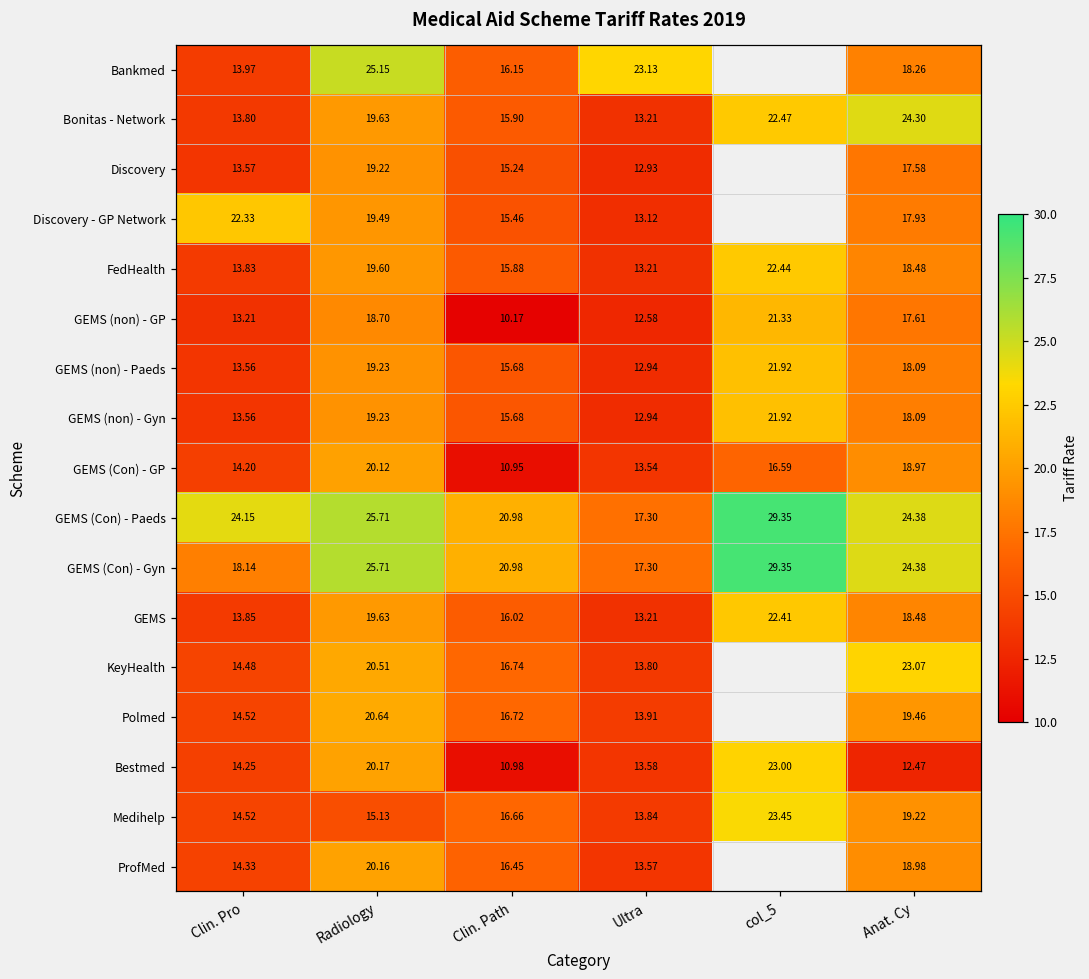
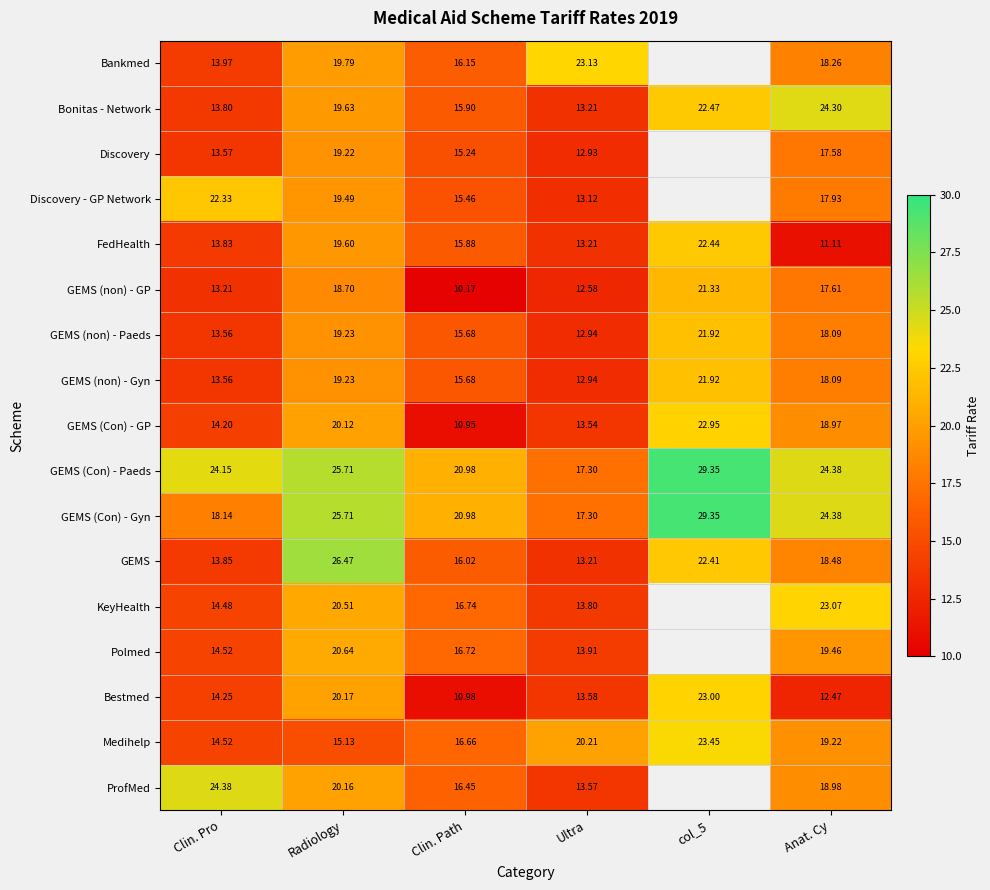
  {
    "Bankmed": {
      "Clin. Pro": 13.97,
-     "Radiology": 25.15,
+     "Radiology": 19.79,
      "Clin. Path": 16.15,
      "Ultra": 23.13,
      "Anat. Cy": 18.26
    },
    "Bonitas - Network": {
      "Clin. Pro": 13.80,
      "Radiology": 19.63,
      "Clin. Path": 15.90,
      "Ultra": 13.21,
      "col_5": 22.47,
      "Anat. Cy": 24.30
    },
    "Discovery": {
      "Clin. Pro": 13.57,
      "Radiology": 19.22,
      "Clin. Path": 15.24,
      "Ultra": 12.93,
      "Anat. Cy": 17.58
    },
    "Discovery - GP Network": {
      "Clin. Pro": 22.33,
      "Radiology": 19.49,
      "Clin. Path": 15.46,
      "Ultra": 13.12,
      "Anat. Cy": 17.93
    },
    "FedHealth": {
      "Clin. Pro": 13.83,
      "Radiology": 19.60,
      "Clin. Path": 15.88,
      "Ultra": 13.21,
      "col_5": 22.44,
-     "Anat. Cy": 18.48
+     "Anat. Cy": 11.11
    },
    "GEMS (non) - GP": {
      "Clin. Pro": 13.21,
      "Radiology": 18.70,
      "Clin. Path": 10.17,
      "Ultra": 12.58,
      "col_5": 21.33,
      "Anat. Cy": 17.61
    },
    "GEMS (non) - Paeds": {
      "Clin. Pro": 13.56,
      "Radiology": 19.23,
      "Clin. Path": 15.68,
      "Ultra": 12.94,
      "col_5": 21.92,
      "Anat. Cy": 18.09
    },
    "GEMS (non) - Gyn": {
      "Clin. Pro": 13.56,
      "Radiology": 19.23,
      "Clin. Path": 15.68,
      "Ultra": 12.94,
      "col_5": 21.92,
      "Anat. Cy": 18.09
    },
    "GEMS (Con) - GP": {
      "Clin. Pro": 14.20,
      "Radiology": 20.12,
      "Clin. Path": 10.95,
      "Ultra": 13.54,
-     "col_5": 16.59,
+     "col_5": 22.95,
      "Anat. Cy": 18.97
    },
    "GEMS (Con) - Paeds": {
      "Clin. Pro": 24.15,
      "Radiology": 25.71,
      "Clin. Path": 20.98,
      "Ultra": 17.30,
      "col_5": 29.35,
      "Anat. Cy": 24.38
    },
    "GEMS (Con) - Gyn": {
      "Clin. Pro": 18.14,
      "Radiology": 25.71,
      "Clin. Path": 20.98,
      "Ultra": 17.30,
      "col_5": 29.35,
      "Anat. Cy": 24.38
    },
    "GEMS": {
      "Clin. Pro": 13.85,
-     "Radiology": 19.63,
+     "Radiology": 26.47,
      "Clin. Path": 16.02,
      "Ultra": 13.21,
      "col_5": 22.41,
      "Anat. Cy": 18.48
    },
    "KeyHealth": {
      "Clin. Pro": 14.48,
      "Radiology": 20.51,
      "Clin. Path": 16.74,
      "Ultra": 13.80,
      "Anat. Cy": 23.07
    },
    "Polmed": {
      "Clin. Pro": 14.52,
      "Radiology": 20.64,
      "Clin. Path": 16.72,
      "Ultra": 13.91,
      "Anat. Cy": 19.46
    },
    "Bestmed": {
      "Clin. Pro": 14.25,
      "Radiology": 20.17,
      "Clin. Path": 10.98,
      "Ultra": 13.58,
      "col_5": 23.00,
      "Anat. Cy": 12.47
    },
    "Medihelp": {
      "Clin. Pro": 14.52,
      "Radiology": 15.13,
      "Clin. Path": 16.66,
-     "Ultra": 13.84,
+     "Ultra": 20.21,
      "col_5": 23.45,
      "Anat. Cy": 19.22
    },
    "ProfMed": {
-     "Clin. Pro": 14.33,
+     "Clin. Pro": 24.38,
      "Radiology": 20.16,
      "Clin. Path": 16.45,
      "Ultra": 13.57,
      "Anat. Cy": 18.98
    }
  }
